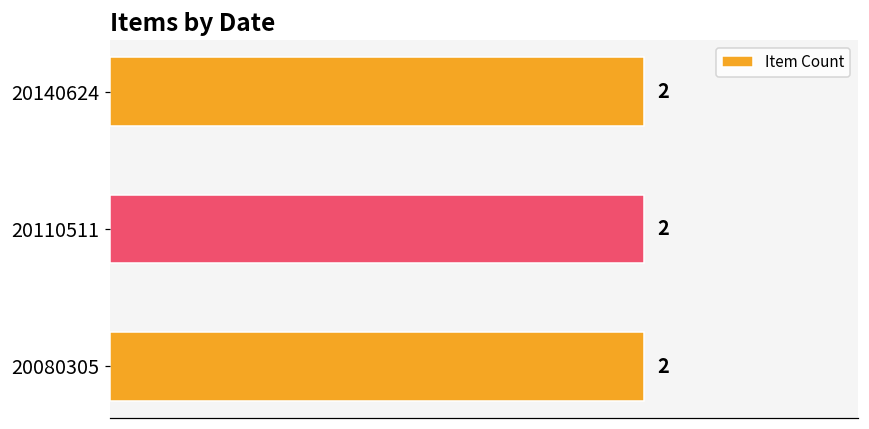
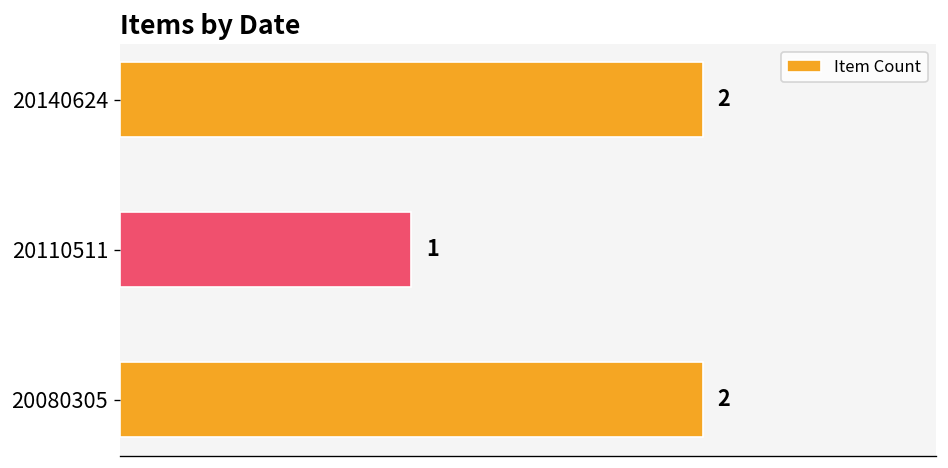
  {
    "20140624": 2,
-   "20110511": 2,
+   "20110511": 1,
    "20080305": 2
  }
